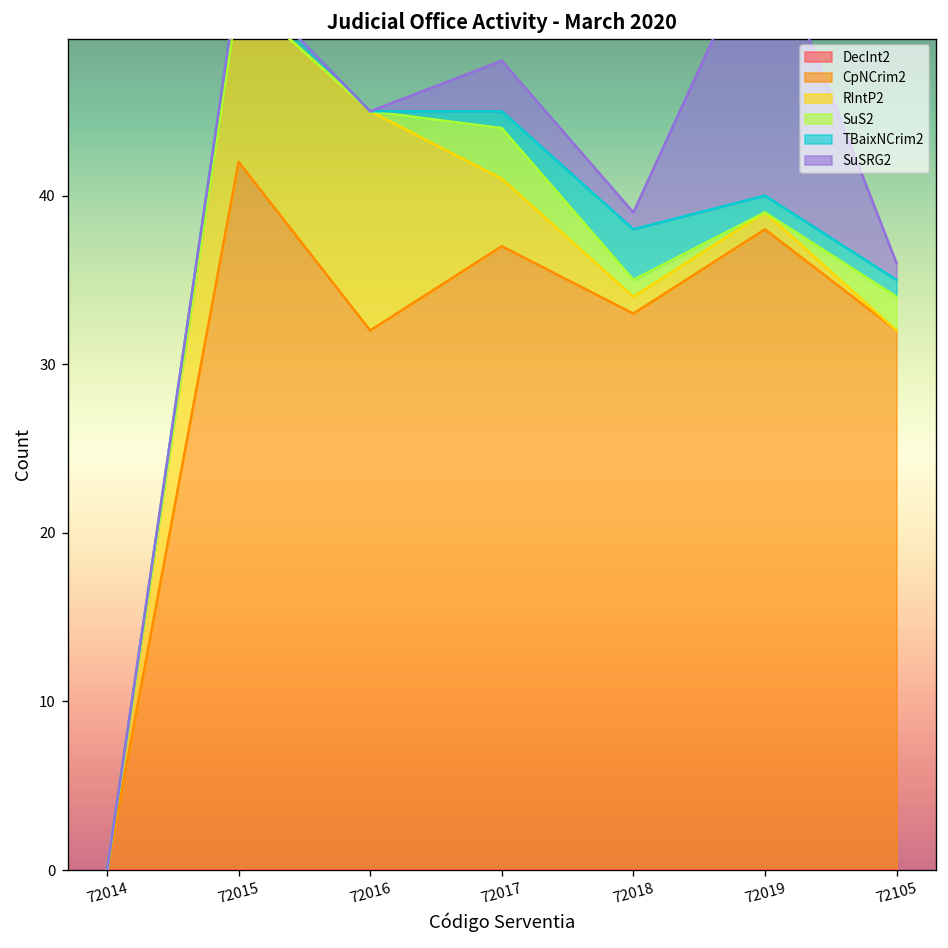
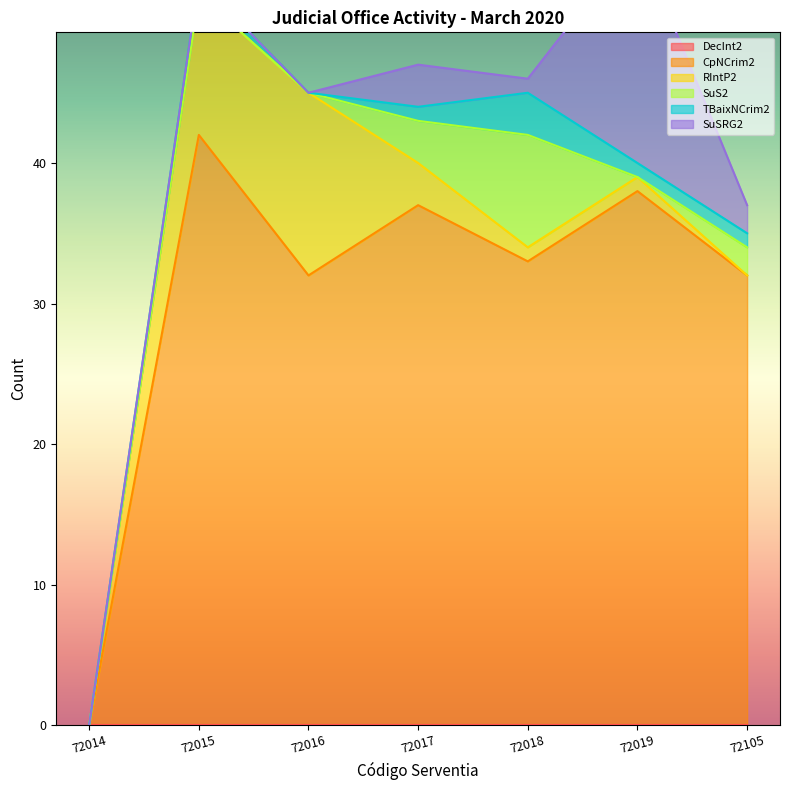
  {
    "DecInt2": {
      "72015": 0,
      "72016": 0,
      "72017": 0,
      "72018": 0,
      "72019": 0,
      "72105": 0
    },
    "CpNCrim2": {
      "72015": 42,
      "72016": 32,
      "72017": 37,
      "72018": 33,
      "72019": 38
    },
    "RIntP2": {
-     "72017": 4,
+     "72017": 3,
      "72018": 1
    },
    "SuS2": {
      "72017": 3,
-     "72018": 1,
+     "72018": 8,
      "72105": 2
    },
    "TBaixNCrim2": {
      "72017": 1,
      "72018": 3,
      "72019": 1,
      "72105": 1
    },
    "SuSRG2": {
      "72017": 3,
      "72018": 1,
-     "72105": 1
+     "72105": 2
    }
  }
